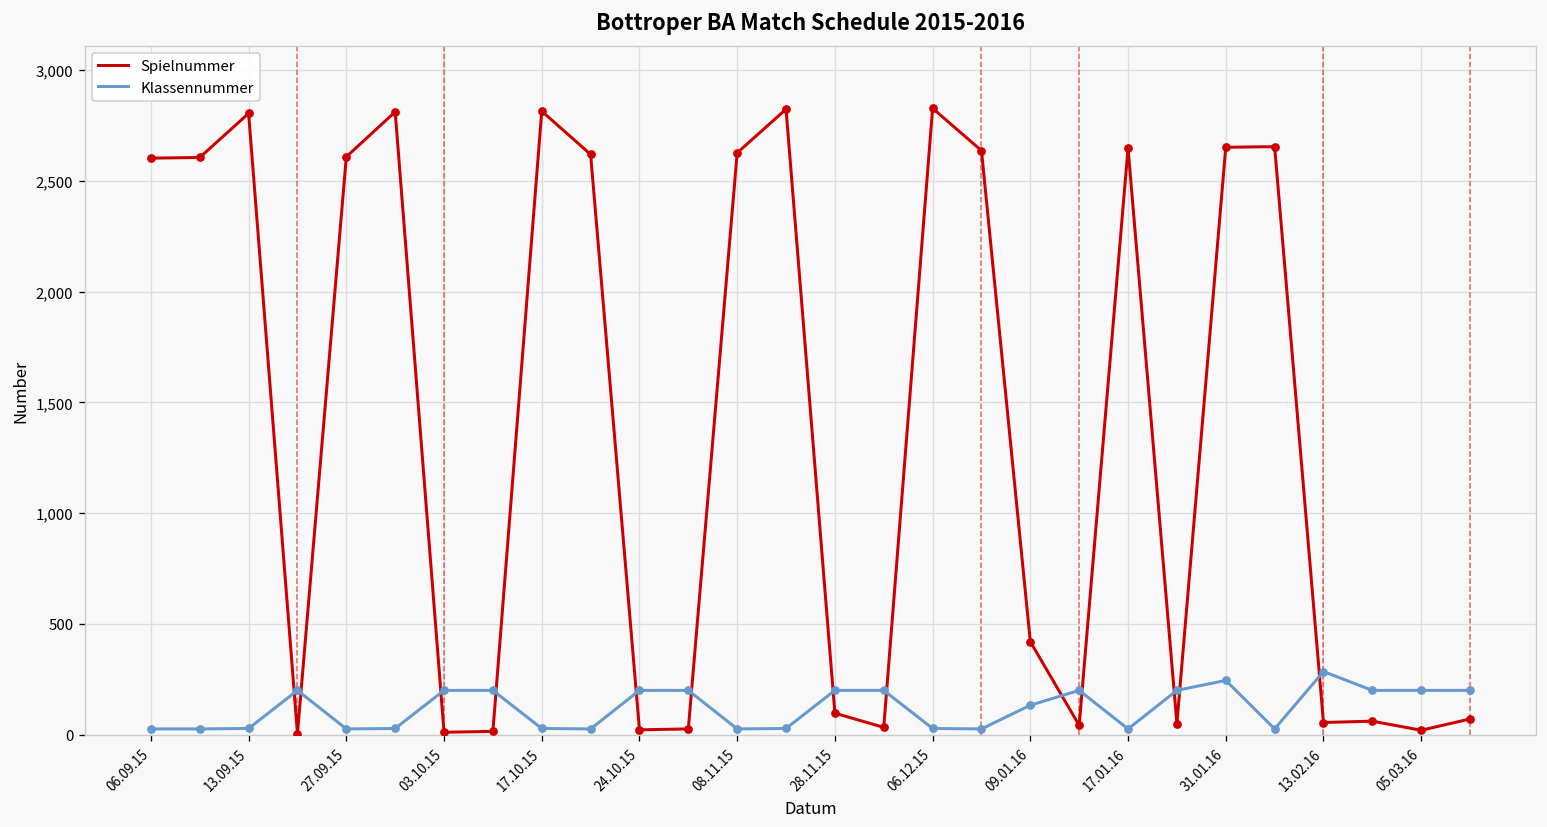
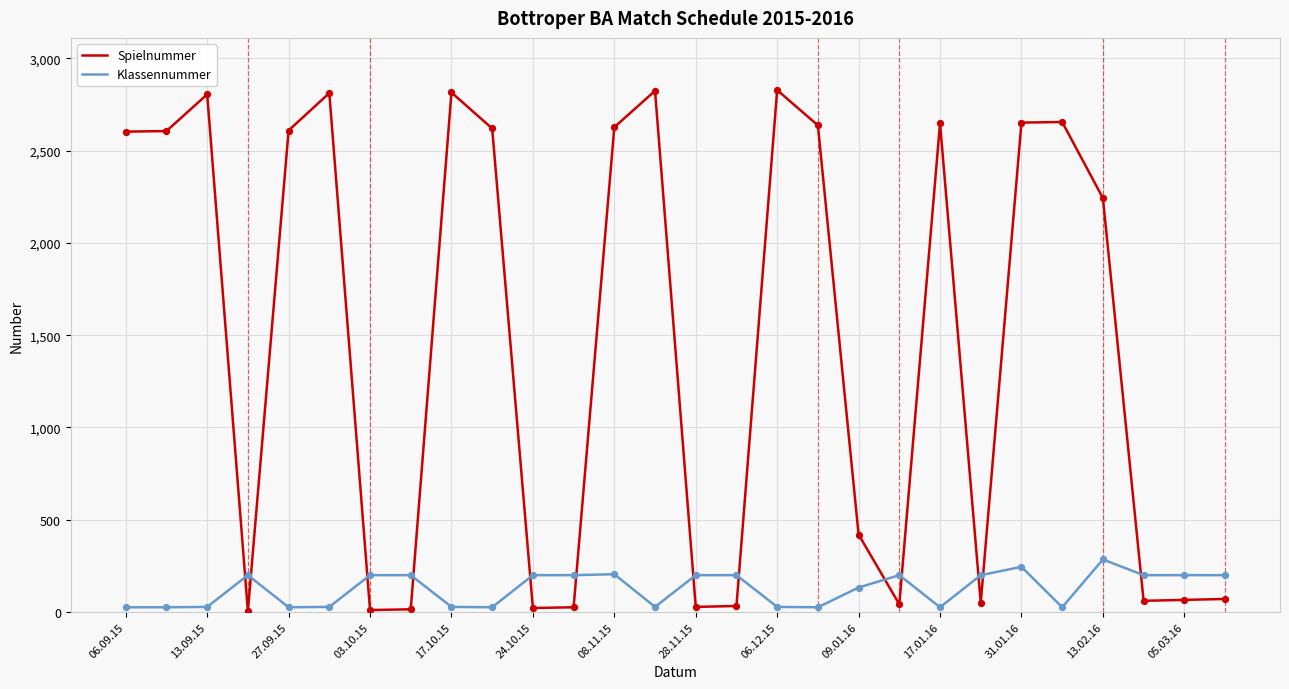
  {
    "Spielnummer": {
      "06.09.15": "2,600",
      "13.09.15": "2,810",
      "27.09.15": "2,610",
      "03.10.15": "10",
      "17.10.15": "2,820",
      "24.10.15": "20",
      "08.11.15": "2,630",
-     "28.11.15": "100",
+     "28.11.15": "30",
      "06.12.15": "2,830",
      "09.01.16": "420",
      "17.01.16": "2,650",
      "31.01.16": "2,650",
-     "13.02.16": "60",
-     "05.03.16": "20"
+     "13.02.16": "2,240",
+     "05.03.16": "70"
    },
    "Klassennummer": {
      "06.09.15": "30",
      "13.09.15": "30",
      "27.09.15": "30",
      "03.10.15": "200",
      "17.10.15": "30",
      "24.10.15": "200",
-     "08.11.15": "30",
+     "08.11.15": "210",
      "28.11.15": "200",
      "06.12.15": "30",
      "09.01.16": "130",
      "17.01.16": "30",
      "31.01.16": "250",
      "13.02.16": "290",
      "05.03.16": "200"
    }
  }
